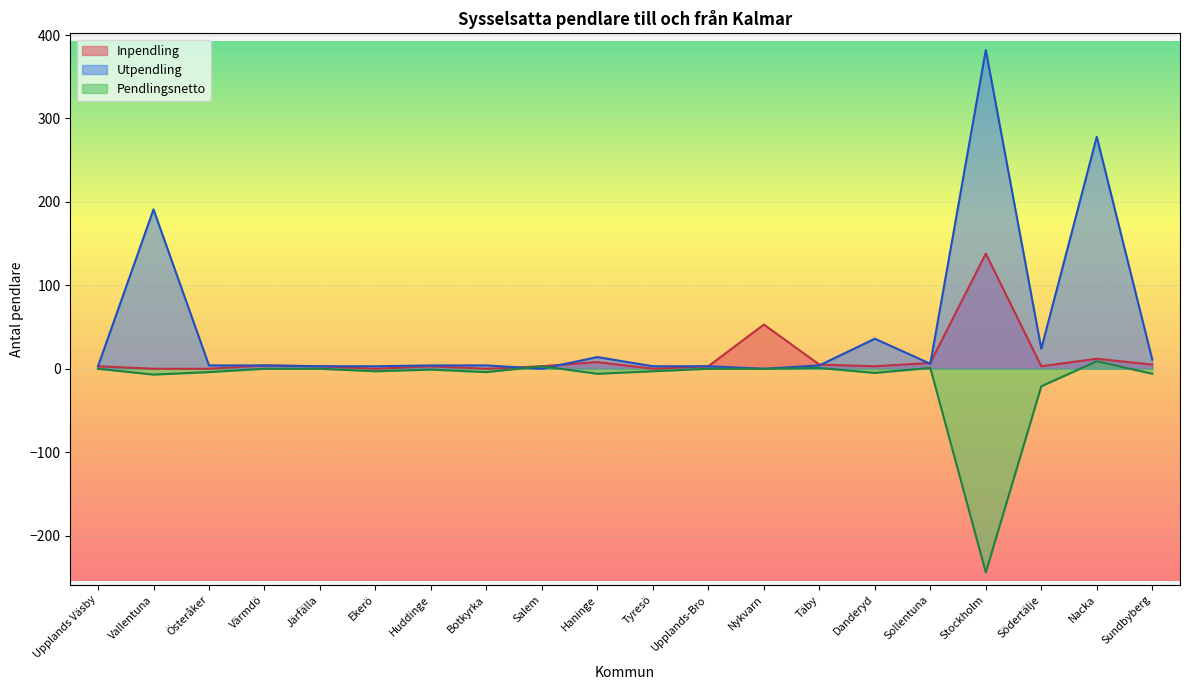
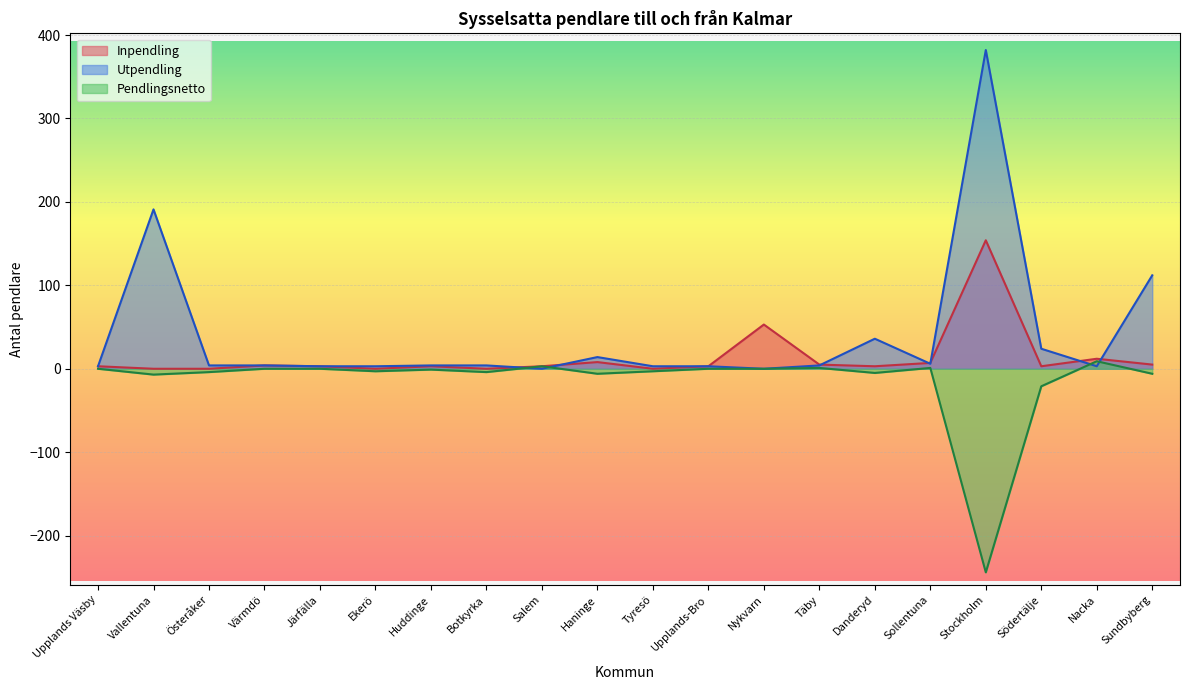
  {
    "Inpendling": {
      "Haninge": 10,
      "Nykvarn": 50,
-     "Stockholm": 140,
+     "Stockholm": 150,
      "Sundbyberg": 10
    },
    "Utpendling": {
      "Vallentuna": 190,
      "Österåker": 0,
      "Botkyrka": 0,
      "Haninge": 10,
      "Danderyd": 40,
      "Stockholm": 380,
      "Södertälje": 20,
-     "Nacka": 280,
-     "Sundbyberg": 10
+     "Nacka": 0,
+     "Sundbyberg": 110
    }
  }
